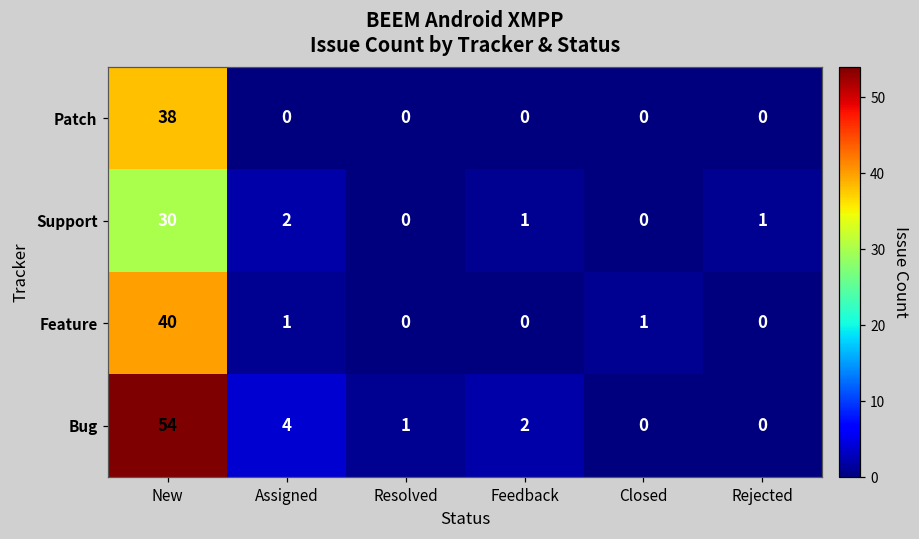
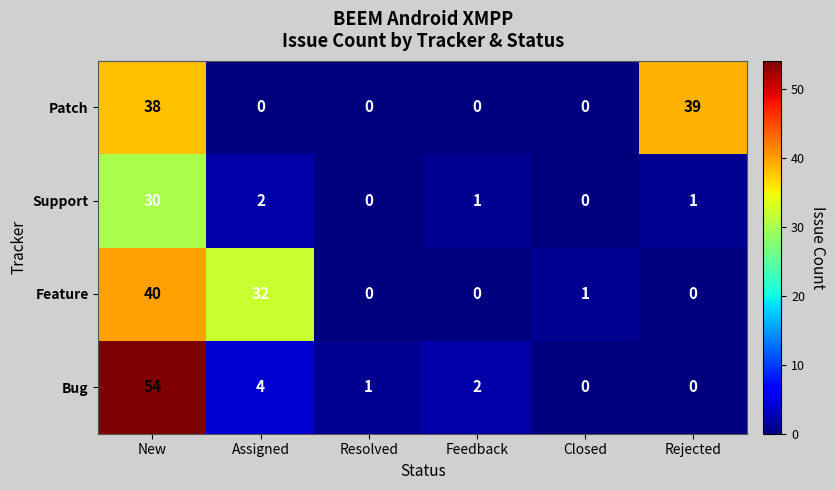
  {
    "Patch": {
      "New": 38,
      "Assigned": 0,
      "Resolved": 0,
      "Feedback": 0,
      "Closed": 0,
-     "Rejected": 0
+     "Rejected": 39
    },
    "Support": {
      "New": 30,
      "Assigned": 2,
      "Resolved": 0,
      "Feedback": 1,
      "Closed": 0,
      "Rejected": 1
    },
    "Feature": {
      "New": 40,
-     "Assigned": 1,
+     "Assigned": 32,
      "Resolved": 0,
      "Feedback": 0,
      "Closed": 1,
      "Rejected": 0
    },
    "Bug": {
      "New": 54,
      "Assigned": 4,
      "Resolved": 1,
      "Feedback": 2,
      "Closed": 0,
      "Rejected": 0
    }
  }
